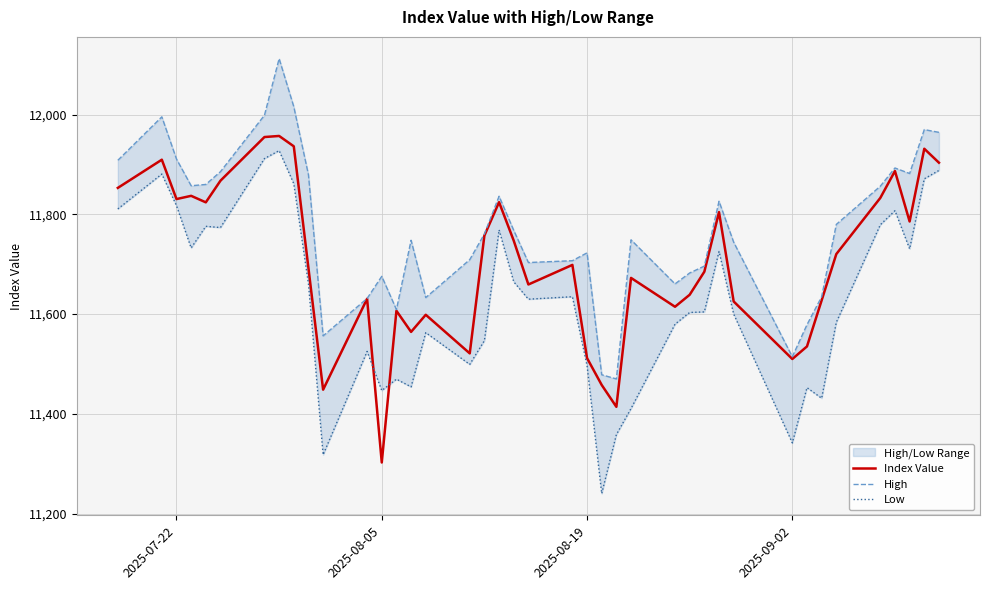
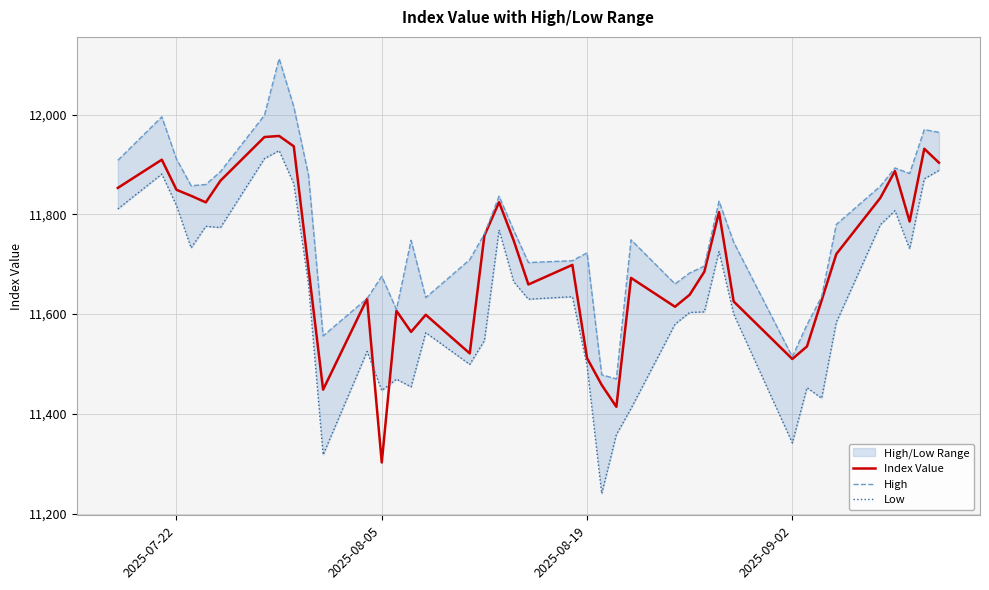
  {
    "Index Value": {
-     "2025-07-22": "11,830",
+     "2025-07-22": "11,850",
      "2025-08-05": "11,300",
      "2025-08-19": "11,510"
    },
    "High/Low Range": {
      "2025-07-22": "11,910",
      "2025-08-05": "11,680",
      "2025-08-19": "11,720"
    },
    "Low": {
      "2025-07-22": "11,820",
      "2025-08-05": "11,450",
      "2025-08-19": "11,500",
      "2025-09-02": "11,340"
    }
  }
